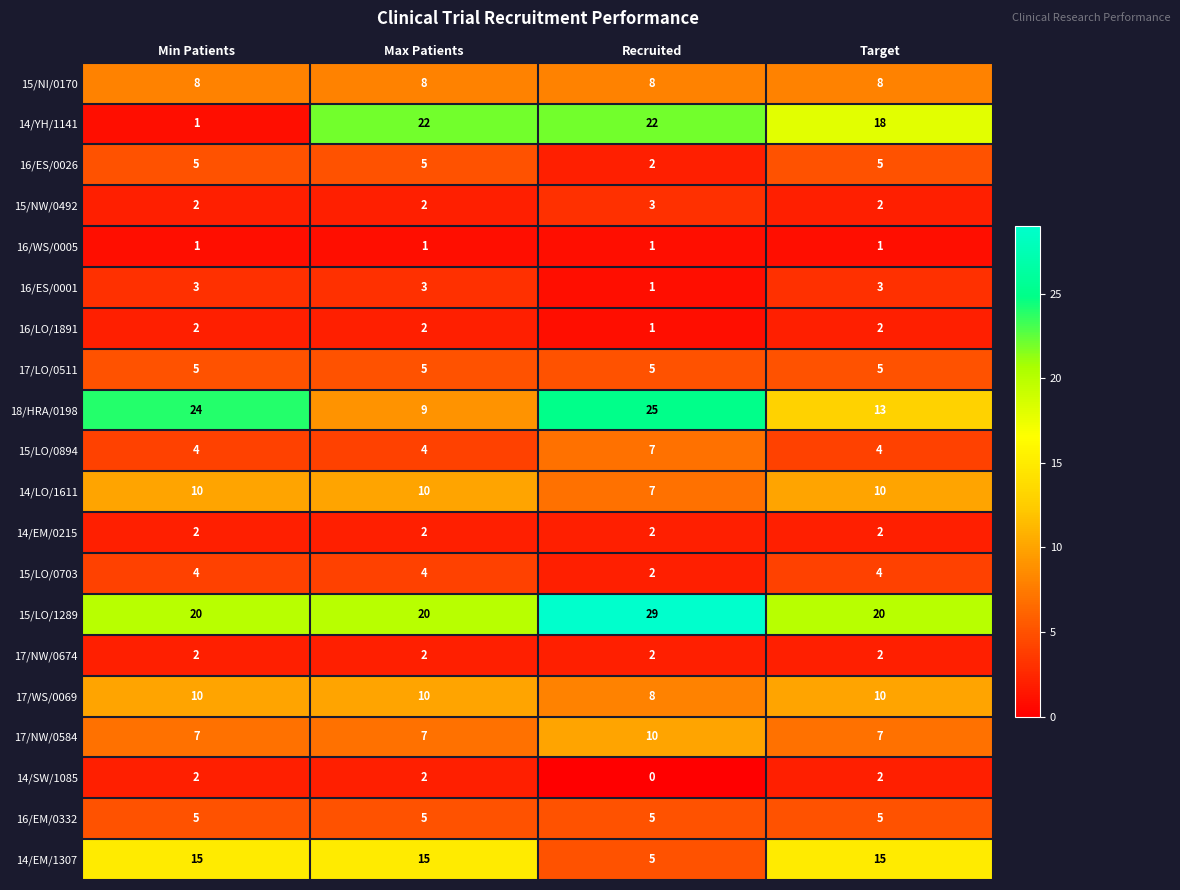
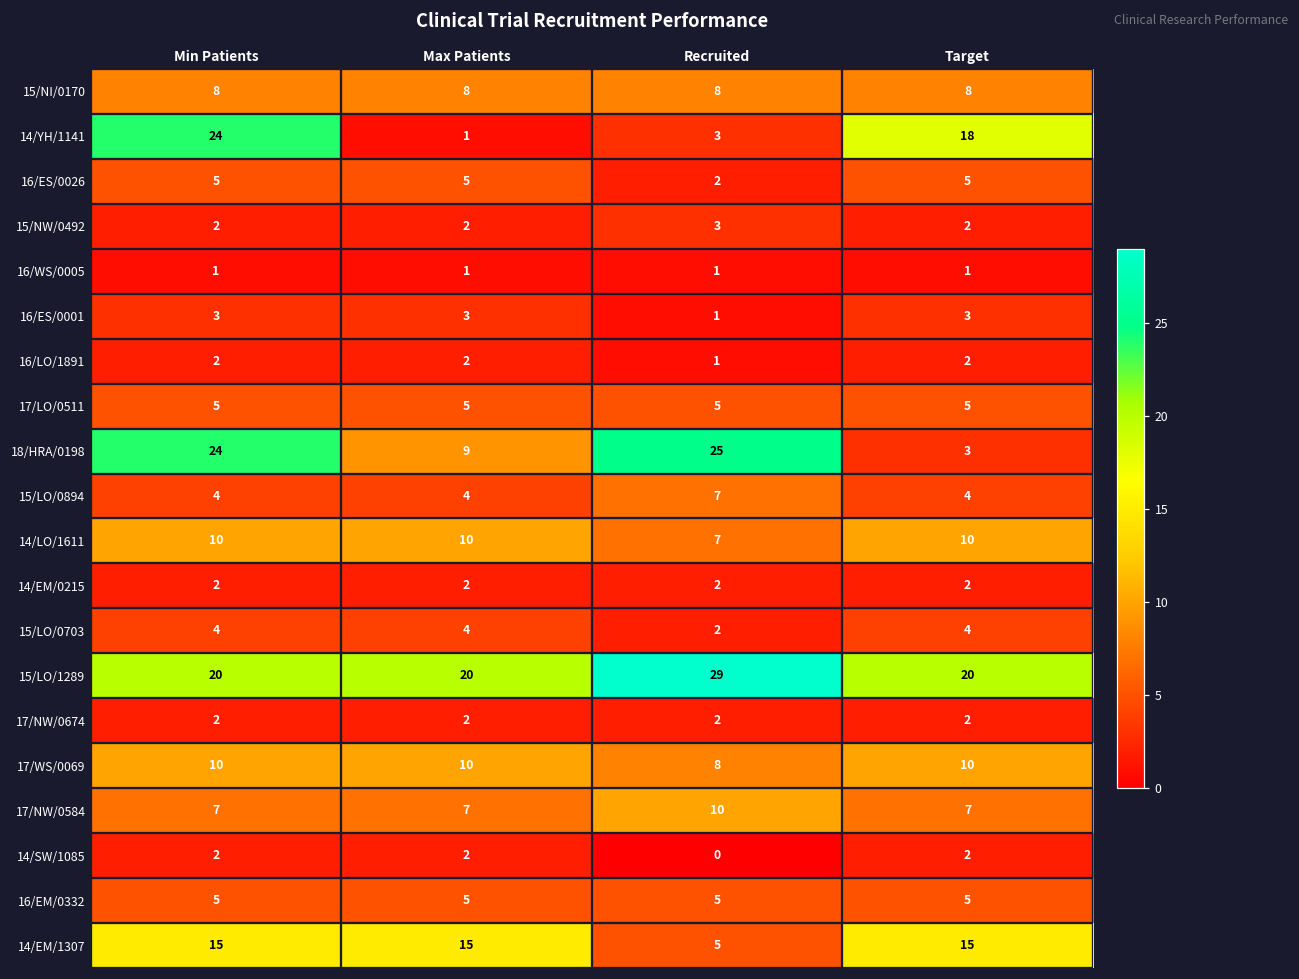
  {
    "15/NI/0170": {
      "Min Patients": 8,
      "Max Patients": 8,
      "Recruited": 8,
      "Target": 8
    },
    "14/YH/1141": {
-     "Min Patients": 1,
-     "Max Patients": 22,
-     "Recruited": 22,
+     "Min Patients": 24,
+     "Max Patients": 1,
+     "Recruited": 3,
      "Target": 18
    },
    "16/ES/0026": {
      "Min Patients": 5,
      "Max Patients": 5,
      "Recruited": 2,
      "Target": 5
    },
    "15/NW/0492": {
      "Min Patients": 2,
      "Max Patients": 2,
      "Recruited": 3,
      "Target": 2
    },
    "16/WS/0005": {
      "Min Patients": 1,
      "Max Patients": 1,
      "Recruited": 1,
      "Target": 1
    },
    "16/ES/0001": {
      "Min Patients": 3,
      "Max Patients": 3,
      "Recruited": 1,
      "Target": 3
    },
    "16/LO/1891": {
      "Min Patients": 2,
      "Max Patients": 2,
      "Recruited": 1,
      "Target": 2
    },
    "17/LO/0511": {
      "Min Patients": 5,
      "Max Patients": 5,
      "Recruited": 5,
      "Target": 5
    },
    "18/HRA/0198": {
      "Min Patients": 24,
      "Max Patients": 9,
      "Recruited": 25,
-     "Target": 13
+     "Target": 3
    },
    "15/LO/0894": {
      "Min Patients": 4,
      "Max Patients": 4,
      "Recruited": 7,
      "Target": 4
    },
    "14/LO/1611": {
      "Min Patients": 10,
      "Max Patients": 10,
      "Recruited": 7,
      "Target": 10
    },
    "14/EM/0215": {
      "Min Patients": 2,
      "Max Patients": 2,
      "Recruited": 2,
      "Target": 2
    },
    "15/LO/0703": {
      "Min Patients": 4,
      "Max Patients": 4,
      "Recruited": 2,
      "Target": 4
    },
    "15/LO/1289": {
      "Min Patients": 20,
      "Max Patients": 20,
      "Recruited": 29,
      "Target": 20
    },
    "17/NW/0674": {
      "Min Patients": 2,
      "Max Patients": 2,
      "Recruited": 2,
      "Target": 2
    },
    "17/WS/0069": {
      "Min Patients": 10,
      "Max Patients": 10,
      "Recruited": 8,
      "Target": 10
    },
    "17/NW/0584": {
      "Min Patients": 7,
      "Max Patients": 7,
      "Recruited": 10,
      "Target": 7
    },
    "14/SW/1085": {
      "Min Patients": 2,
      "Max Patients": 2,
      "Recruited": 0,
      "Target": 2
    },
    "16/EM/0332": {
      "Min Patients": 5,
      "Max Patients": 5,
      "Recruited": 5,
      "Target": 5
    },
    "14/EM/1307": {
      "Min Patients": 15,
      "Max Patients": 15,
      "Recruited": 5,
      "Target": 15
    }
  }
